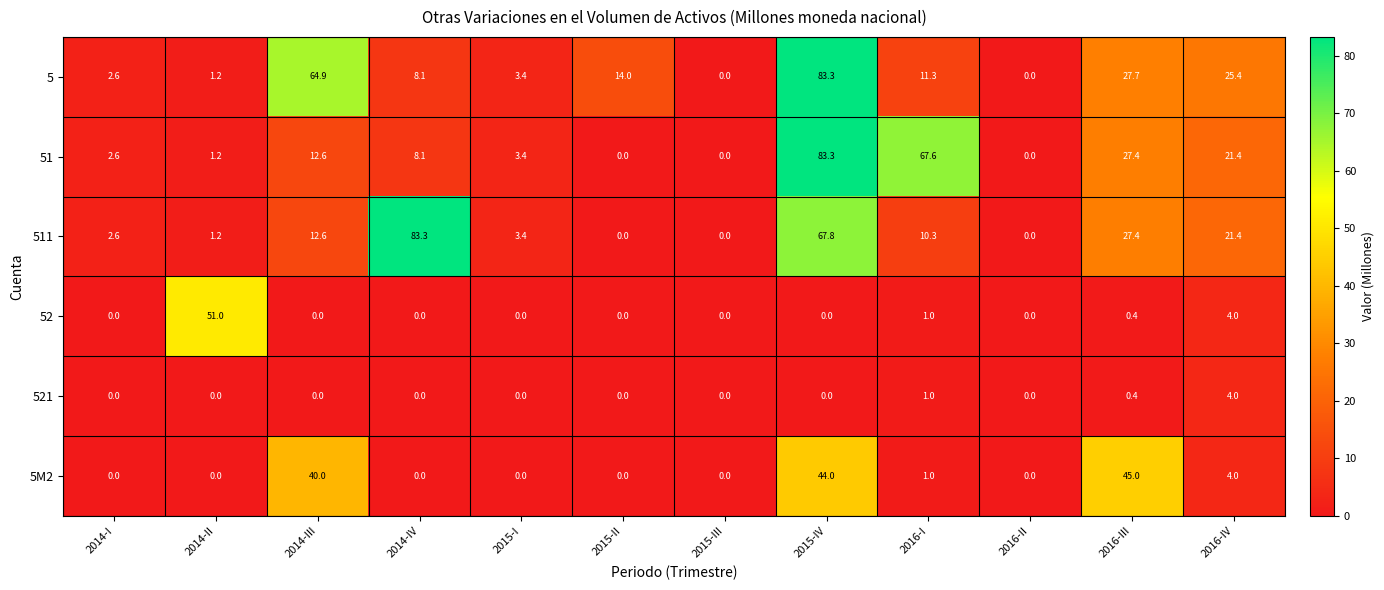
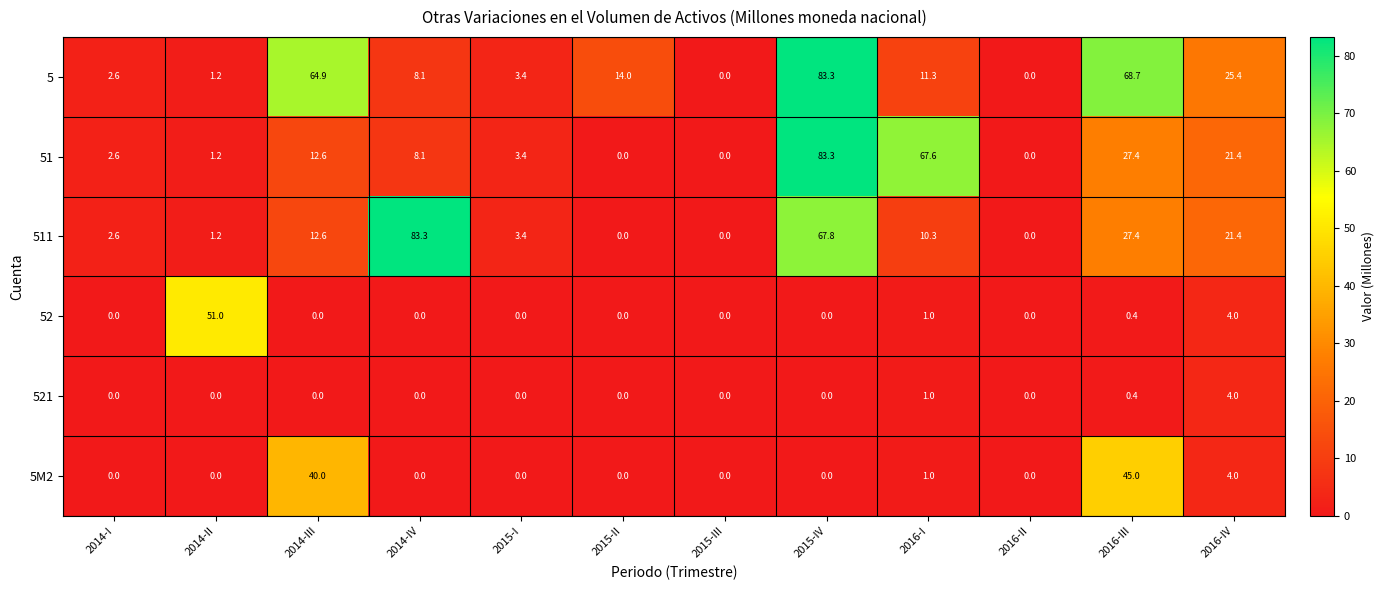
  {
    "5": {
      "2014-I": 2.6,
      "2014-II": 1.2,
      "2014-III": 64.9,
      "2014-IV": 8.1,
      "2015-I": 3.4,
      "2015-II": 14.0,
      "2015-III": 0.0,
      "2015-IV": 83.3,
      "2016-I": 11.3,
      "2016-II": 0.0,
-     "2016-III": 27.7,
+     "2016-III": 68.7,
      "2016-IV": 25.4
    },
    "51": {
      "2014-I": 2.6,
      "2014-II": 1.2,
      "2014-III": 12.6,
      "2014-IV": 8.1,
      "2015-I": 3.4,
      "2015-II": 0.0,
      "2015-III": 0.0,
      "2015-IV": 83.3,
      "2016-I": 67.6,
      "2016-II": 0.0,
      "2016-III": 27.4,
      "2016-IV": 21.4
    },
    "511": {
      "2014-I": 2.6,
      "2014-II": 1.2,
      "2014-III": 12.6,
      "2014-IV": 83.3,
      "2015-I": 3.4,
      "2015-II": 0.0,
      "2015-III": 0.0,
      "2015-IV": 67.8,
      "2016-I": 10.3,
      "2016-II": 0.0,
      "2016-III": 27.4,
      "2016-IV": 21.4
    },
    "52": {
      "2014-I": 0.0,
      "2014-II": 51.0,
      "2014-III": 0.0,
      "2014-IV": 0.0,
      "2015-I": 0.0,
      "2015-II": 0.0,
      "2015-III": 0.0,
      "2015-IV": 0.0,
      "2016-I": 1.0,
      "2016-II": 0.0,
      "2016-III": 0.4,
      "2016-IV": 4.0
    },
    "521": {
      "2014-I": 0.0,
      "2014-II": 0.0,
      "2014-III": 0.0,
      "2014-IV": 0.0,
      "2015-I": 0.0,
      "2015-II": 0.0,
      "2015-III": 0.0,
      "2015-IV": 0.0,
      "2016-I": 1.0,
      "2016-II": 0.0,
      "2016-III": 0.4,
      "2016-IV": 4.0
    },
    "5M2": {
      "2014-I": 0.0,
      "2014-II": 0.0,
      "2014-III": 40.0,
      "2014-IV": 0.0,
      "2015-I": 0.0,
      "2015-II": 0.0,
      "2015-III": 0.0,
-     "2015-IV": 44.0,
+     "2015-IV": 0.0,
      "2016-I": 1.0,
      "2016-II": 0.0,
      "2016-III": 45.0,
      "2016-IV": 4.0
    }
  }
